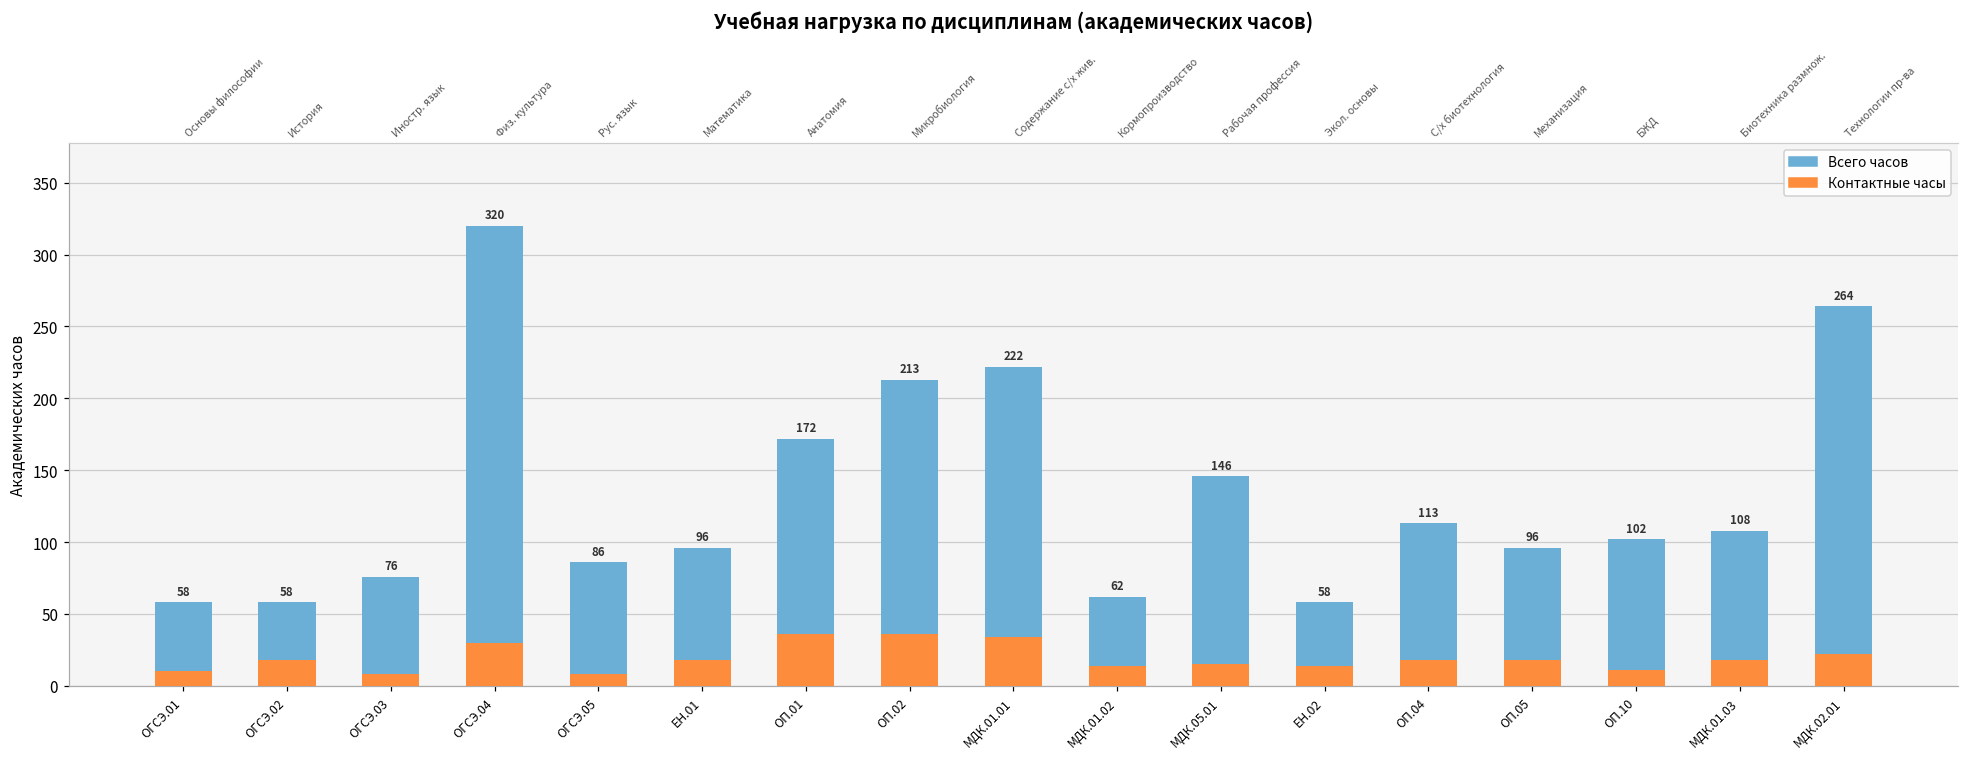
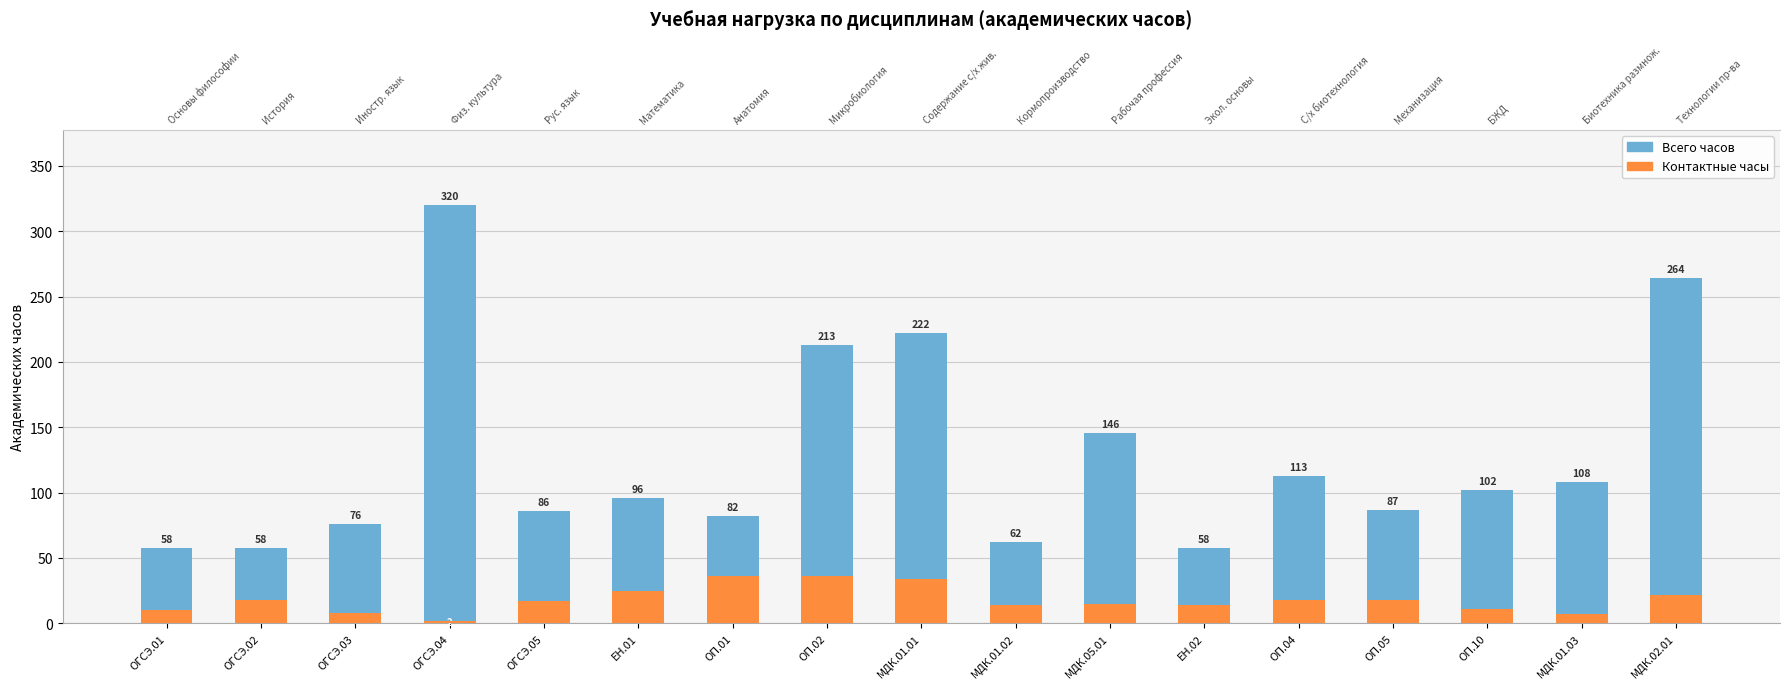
  {
    "Всего часов": {
      "ОГСЭ.01": 58,
      "ОГСЭ.02": 58,
      "ОГСЭ.03": 76,
      "ОГСЭ.04": 320,
      "ОГСЭ.05": 86,
      "ЕН.01": 96,
-     "ОП.01": 172,
+     "ОП.01": 82,
      "ОП.02": 213,
      "МДК.01.01": 222,
      "МДК.01.02": 62,
      "МДК.05.01": 146,
      "ЕН.02": 58,
      "ОП.04": 113,
-     "ОП.05": 96,
+     "ОП.05": 87,
      "ОП.10": 102,
      "МДК.01.03": 108,
      "МДК.02.01": 264
    },
    "Контактные часы": {
-     "ОГСЭ.04": 30,
-     "ОГСЭ.05": 8,
-     "ЕН.01": 18,
-     "МДК.01.03": 18
+     "ОГСЭ.04": 2,
+     "ОГСЭ.05": 17,
+     "ЕН.01": 25,
+     "МДК.01.03": 7
    }
  }
